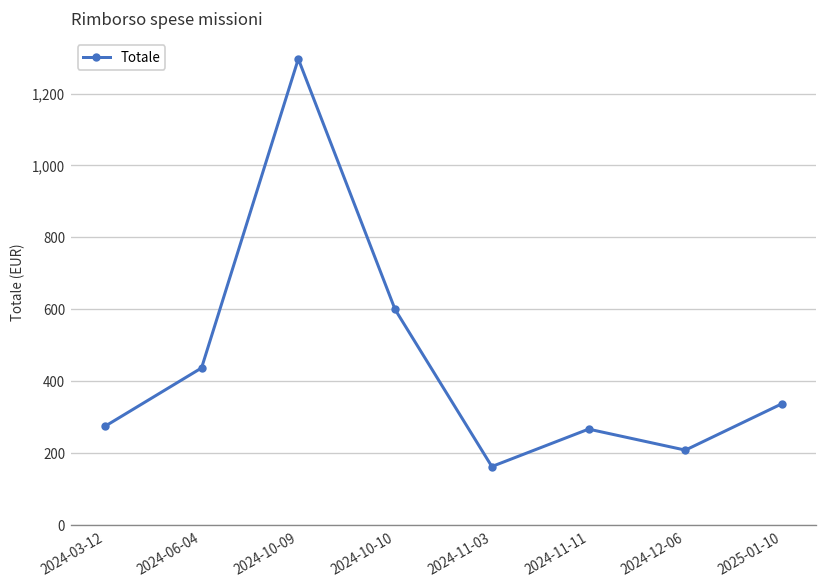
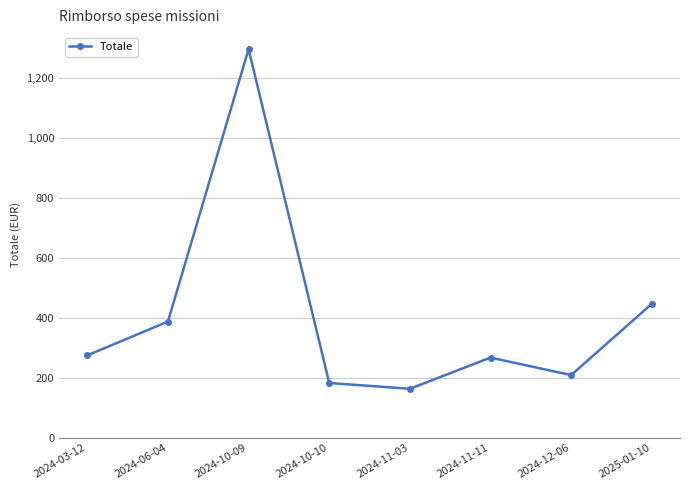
  {
    "2024-03-12": "270",
-   "2024-06-04": "440",
+   "2024-06-04": "390",
    "2024-10-09": "1,300",
-   "2024-10-10": "600",
+   "2024-10-10": "180",
    "2024-11-03": "160",
    "2024-11-11": "270",
    "2024-12-06": "210",
-   "2025-01-10": "340"
+   "2025-01-10": "450"
  }
